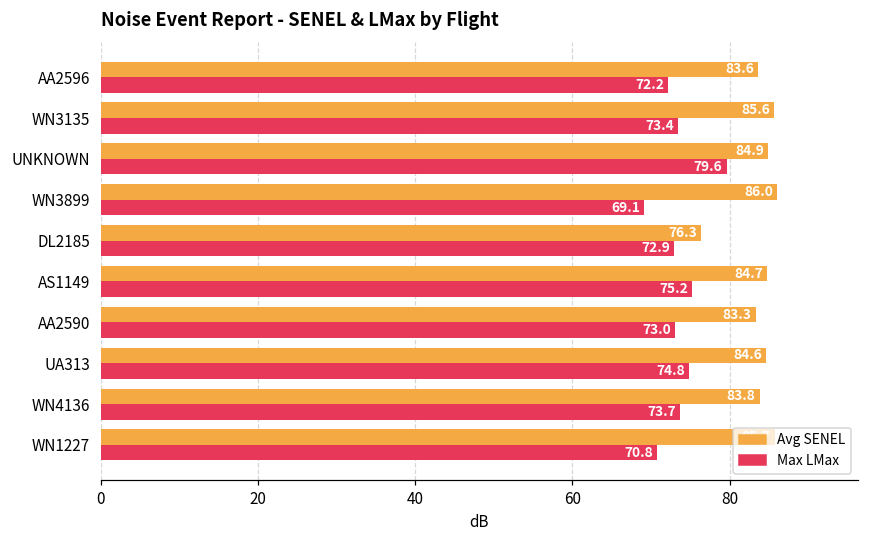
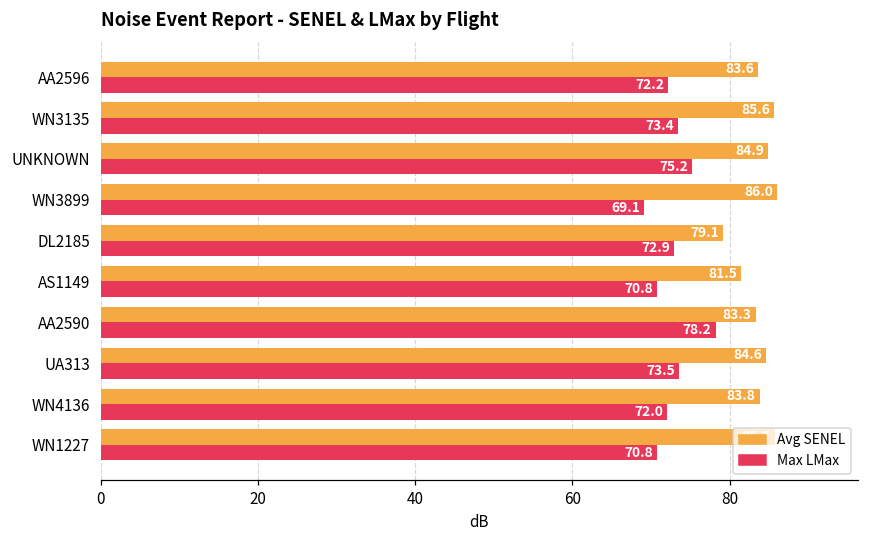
  {
    "Avg SENEL": {
      "AA2596": 83.6,
      "WN3135": 85.6,
      "UNKNOWN": 84.9,
      "WN3899": 86.0,
-     "DL2185": 76.3,
-     "AS1149": 84.7,
+     "DL2185": 79.1,
+     "AS1149": 81.5,
      "AA2590": 83.3,
      "UA313": 84.6,
      "WN4136": 83.8
    },
    "Max LMax": {
      "AA2596": 72.2,
      "WN3135": 73.4,
-     "UNKNOWN": 79.6,
+     "UNKNOWN": 75.2,
      "WN3899": 69.1,
      "DL2185": 72.9,
-     "AS1149": 75.2,
-     "AA2590": 73.0,
-     "UA313": 74.8,
-     "WN4136": 73.7,
+     "AS1149": 70.8,
+     "AA2590": 78.2,
+     "UA313": 73.5,
+     "WN4136": 72.0,
      "WN1227": 70.8
    }
  }
